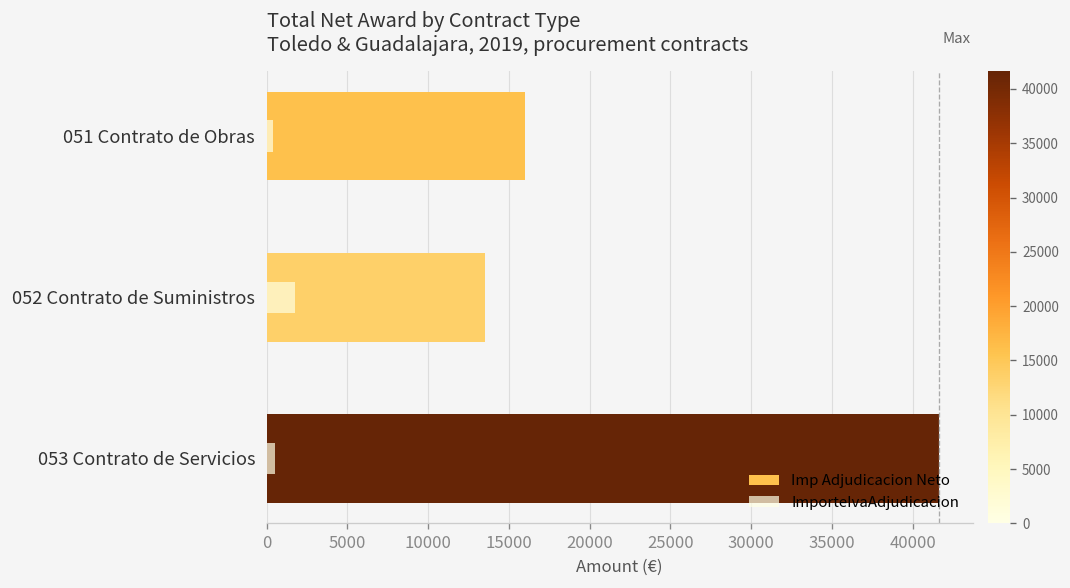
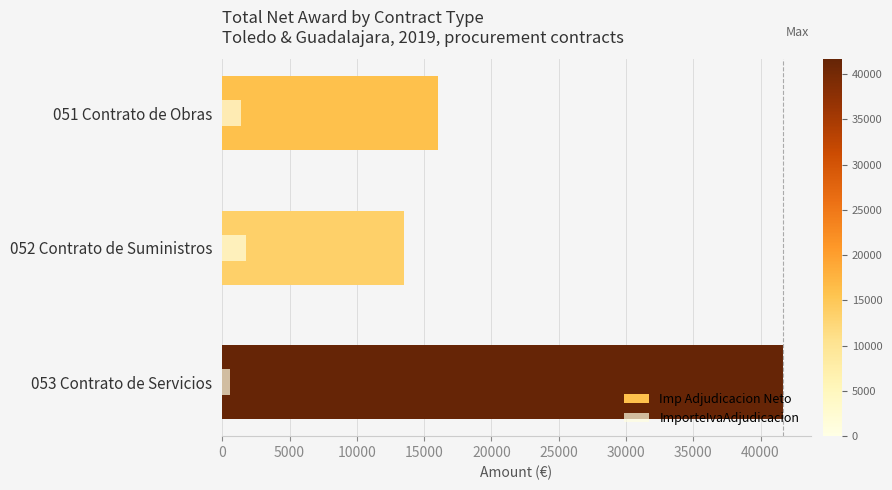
  {
    "Imp Adjudicacion Neto": {
      "051 Contrato de Obras": 16000,
      "052 Contrato de Suministros": 13500,
      "053 Contrato de Servicios": 41600
    },
    "ImporteIvaAdjudicacion": {
-     "051 Contrato de Obras": 400
+     "051 Contrato de Obras": 1400
    }
  }
